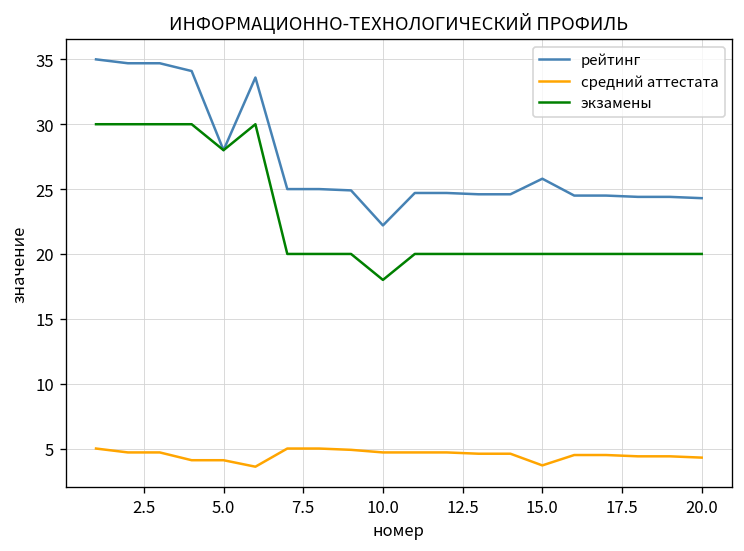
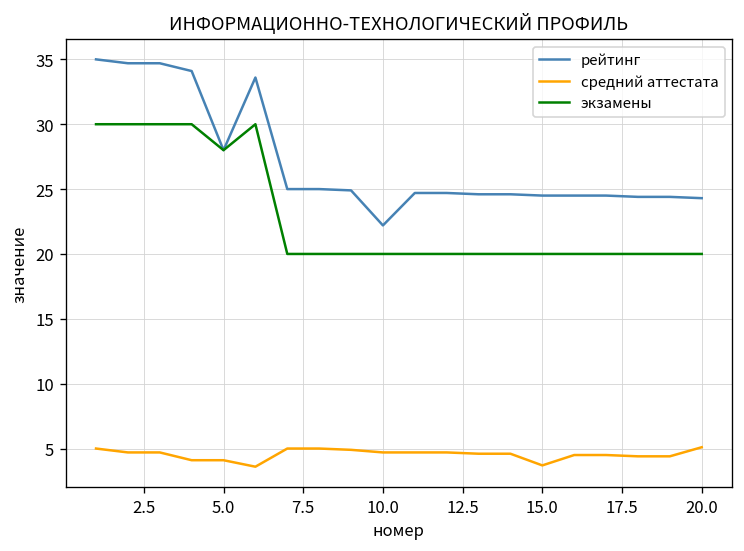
  {
    "рейтинг": {
      "10.0": 22.2,
-     "15.0": 25.8,
+     "15.0": 24.5,
      "20.0": 24.3
    },
    "средний аттестата": {
      "5.0": 4.1,
      "10.0": 4.7,
      "15.0": 3.7,
-     "20.0": 4.3
+     "20.0": 5.1
    },
    "экзамены": {
-     "10.0": 18,
+     "10.0": 20,
      "15.0": 20,
      "20.0": 20
    }
  }
